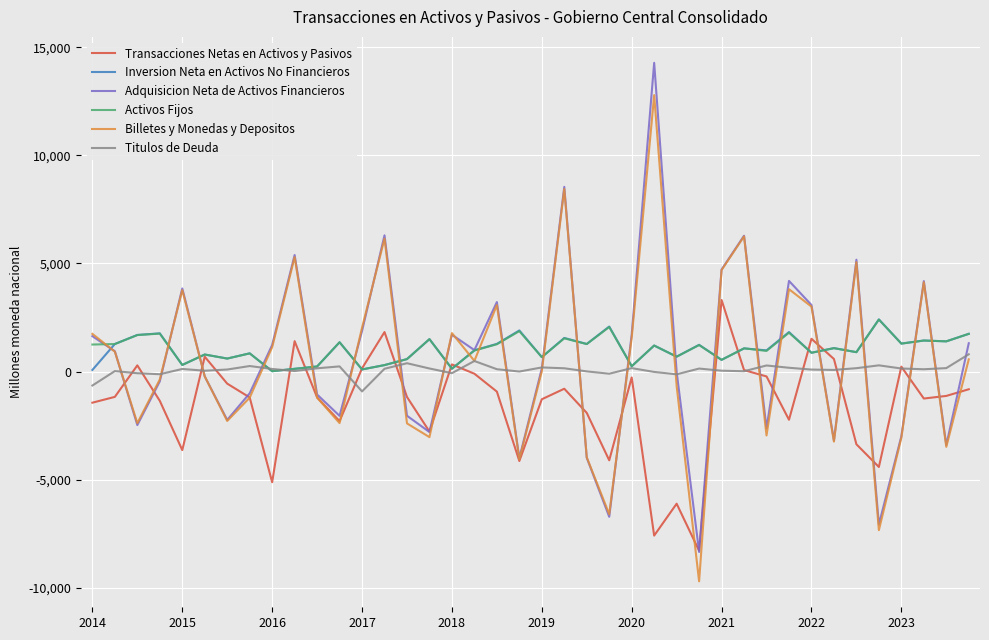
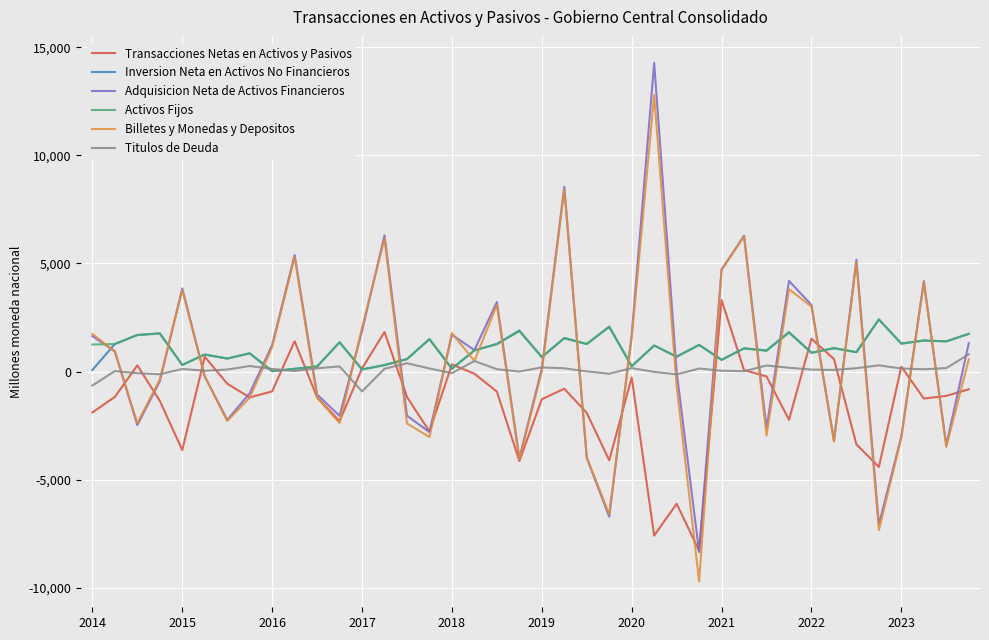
  {
    "Transacciones Netas en Activos y Pasivos": {
-     "2014": "-1,400",
+     "2014": "-1,900",
      "2015": "-3,600",
-     "2016": "-5,100",
+     "2016": "-900",
      "2018": "300",
      "2019": "-1,300",
      "2020": "-300",
      "2021": "3,300",
      "2022": "1,500"
    },
    "Inversion Neta en Activos No Financieros": {
      "2014": "100"
    },
    "Adquisicion Neta de Activos Financieros": {
      "2017": "1,900",
      "2020": "1,700"
    },
    "Activos Fijos": {
      "2014": "1,200"
    },
    "Billetes y Monedas y Depositos": {
      "2017": "2,000",
      "2019": "0",
      "2020": "1,600"
    },
    "Titulos de Deuda": {
      "2014": "-600",
      "2015": "100",
      "2017": "-900",
      "2018": "-100",
      "2021": "0",
      "2022": "100"
    }
  }
